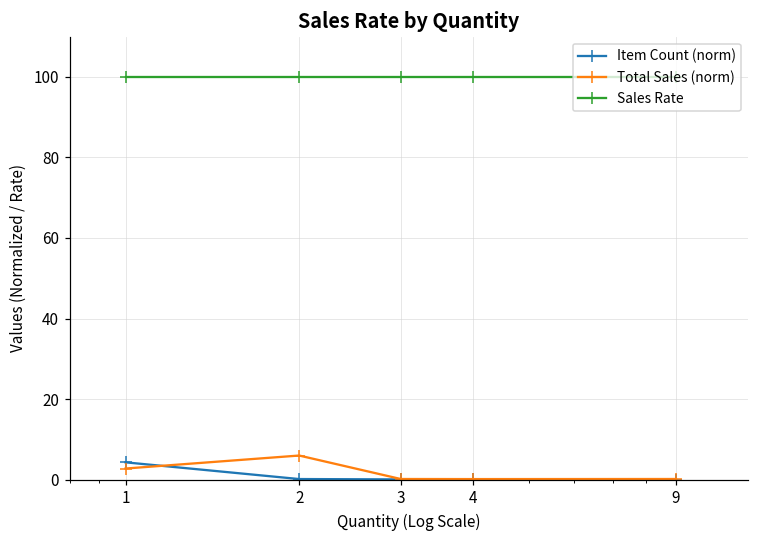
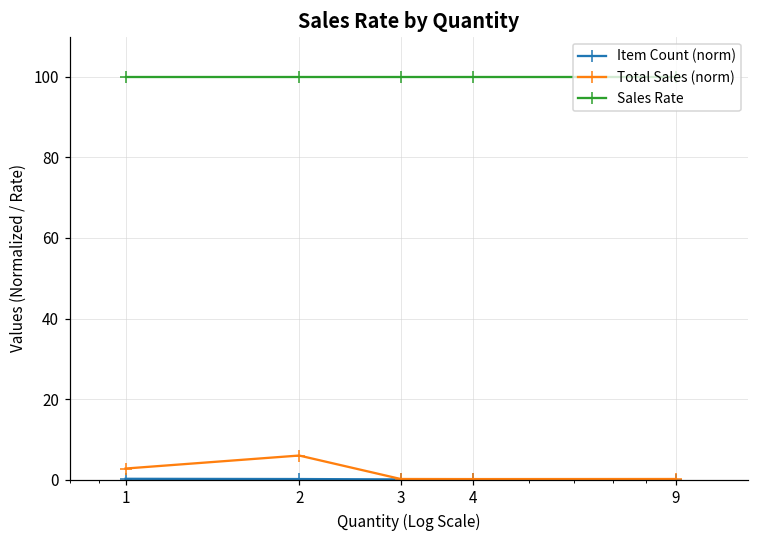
  {
    "Item Count (norm)": {
-     "1": 4,
+     "1": 0,
      "2": 0
    },
    "Total Sales (norm)": {
      "1": 3,
      "2": 6
    },
    "Sales Rate": {
      "1": 100,
      "2": 100,
      "3": 100,
      "4": 100
    }
  }
